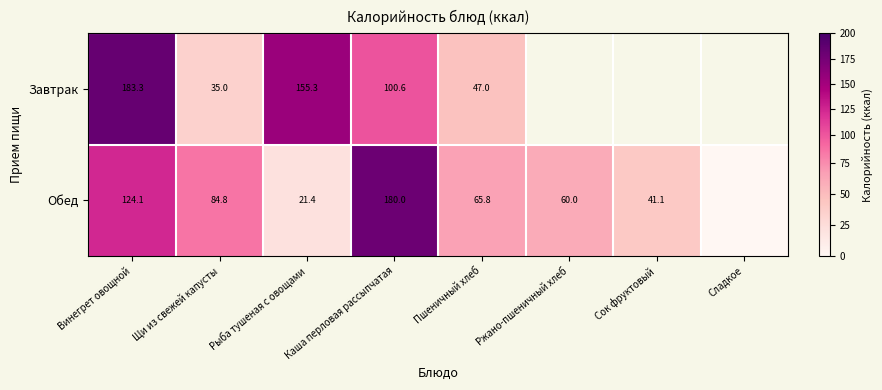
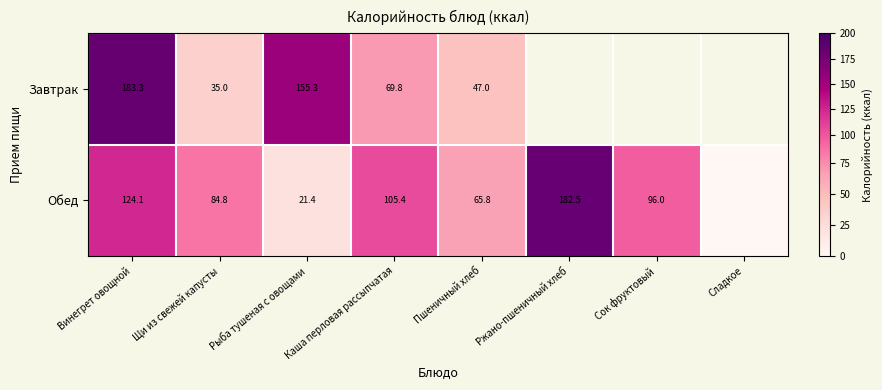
  {
    "Завтрак": {
      "Винегрет овощной": 183.3,
      "Щи из свежей капусты": 35.0,
      "Рыба тушеная с овощами": 155.3,
-     "Каша перловая рассыпчатая": 100.6,
+     "Каша перловая рассыпчатая": 69.8,
      "Пшеничный хлеб": 47.0
    },
    "Обед": {
      "Винегрет овощной": 124.1,
      "Щи из свежей капусты": 84.8,
      "Рыба тушеная с овощами": 21.4,
-     "Каша перловая рассыпчатая": 180.0,
+     "Каша перловая рассыпчатая": 105.4,
      "Пшеничный хлеб": 65.8,
-     "Ржано-пшеничный хлеб": 60.0,
-     "Сок фруктовый": 41.1
+     "Ржано-пшеничный хлеб": 182.5,
+     "Сок фруктовый": 96.0
    }
  }
